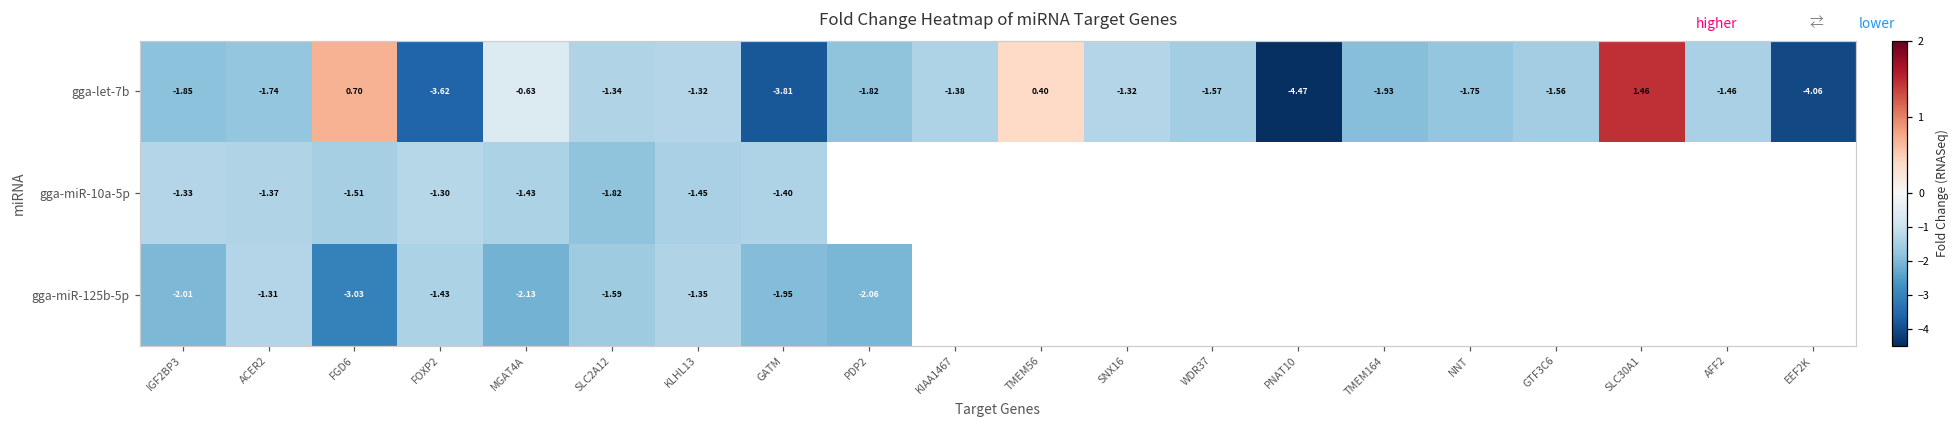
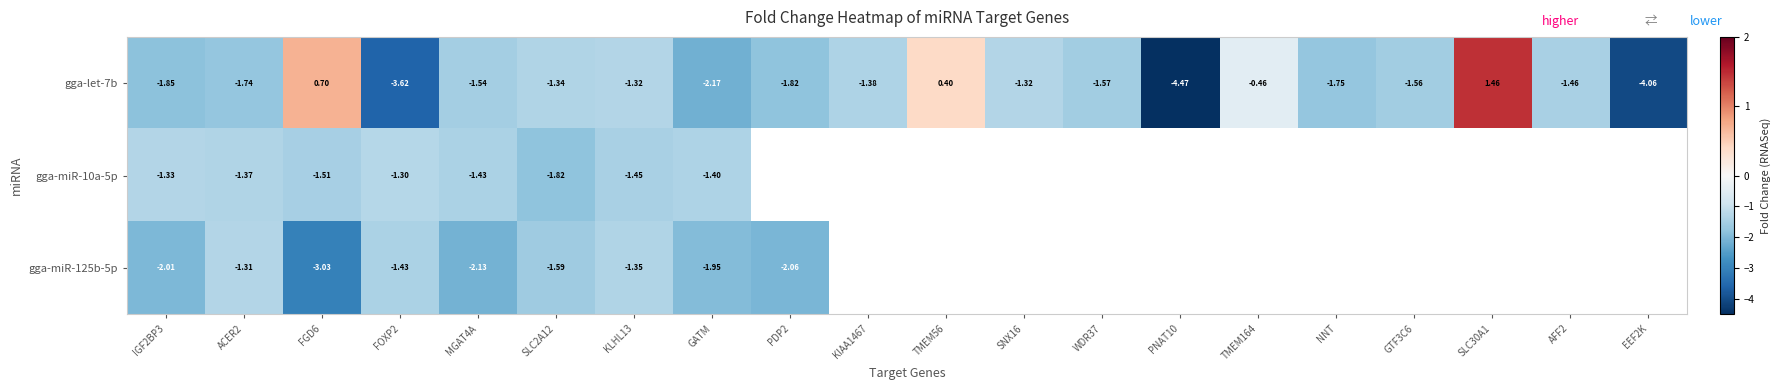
  {
    "gga-let-7b": {
      "IGF2BP3": -1.85,
      "ACER2": -1.74,
      "FGD6": 0.70,
      "FOXP2": -3.62,
-     "MGAT4A": -0.63,
+     "MGAT4A": -1.54,
      "SLC2A12": -1.34,
      "KLHL13": -1.32,
-     "GATM": -3.81,
+     "GATM": -2.17,
      "PDP2": -1.82,
      "KIAA1467": -1.38,
      "TMEM56": 0.40,
      "SNX16": -1.32,
      "WDR37": -1.57,
      "PNAT10": -4.47,
-     "TMEM164": -1.93,
+     "TMEM164": -0.46,
      "NNT": -1.75,
      "GTF3C6": -1.56,
      "SLC30A1": 1.46,
      "AFF2": -1.46,
      "EEF2K": -4.06
    },
    "gga-miR-10a-5p": {
      "IGF2BP3": -1.33,
      "ACER2": -1.37,
      "FGD6": -1.51,
      "FOXP2": -1.30,
      "MGAT4A": -1.43,
      "SLC2A12": -1.82,
      "KLHL13": -1.45,
      "GATM": -1.40
    },
    "gga-miR-125b-5p": {
      "IGF2BP3": -2.01,
      "ACER2": -1.31,
      "FGD6": -3.03,
      "FOXP2": -1.43,
      "MGAT4A": -2.13,
      "SLC2A12": -1.59,
      "KLHL13": -1.35,
      "GATM": -1.95,
      "PDP2": -2.06
    }
  }
